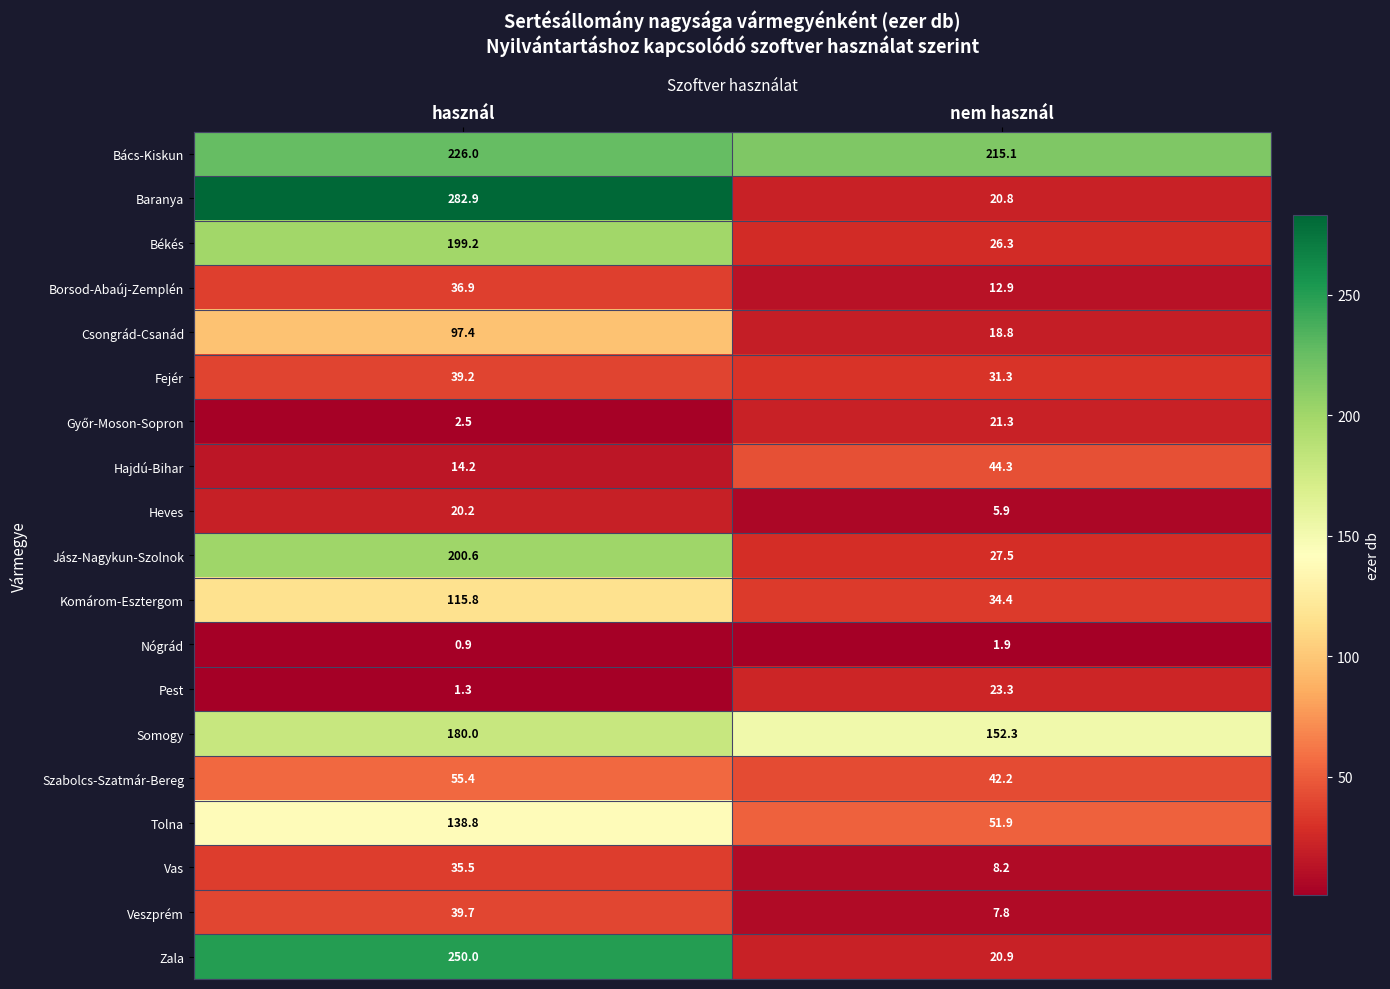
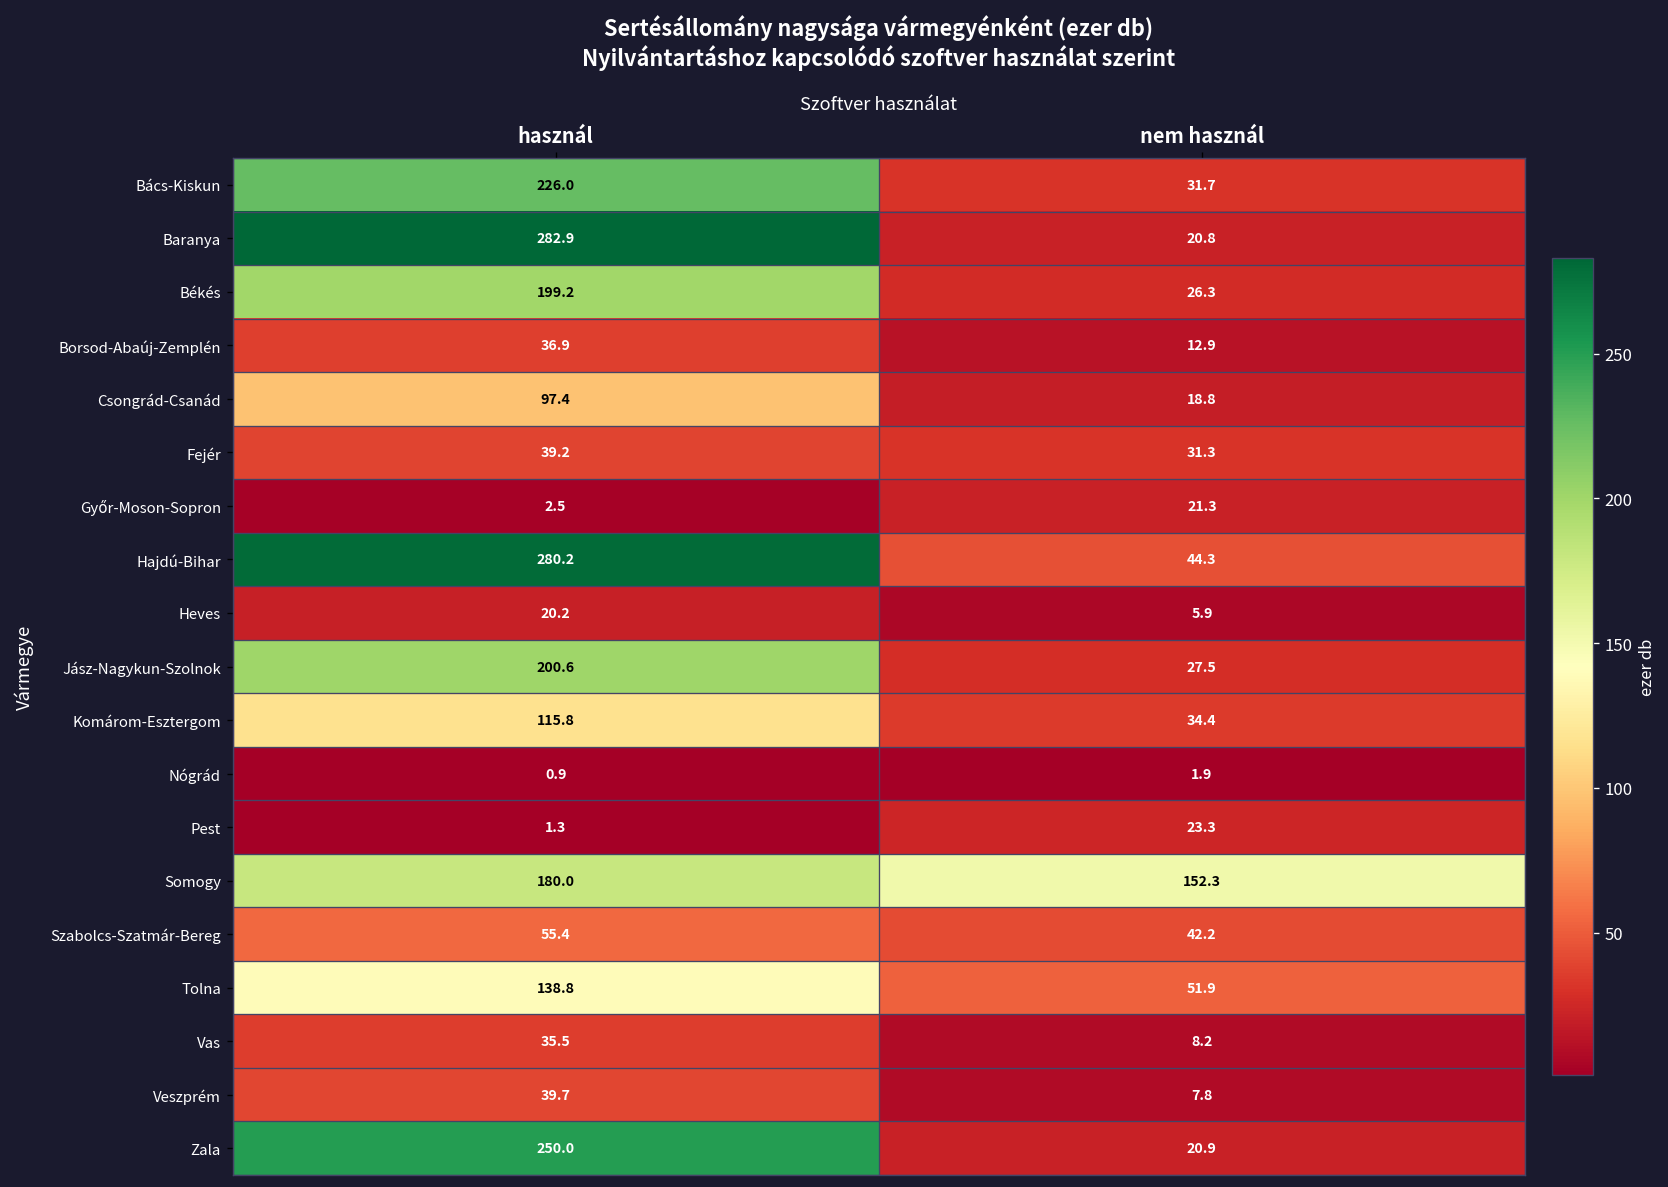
  {
    "Bács-Kiskun": {
      "használ": 226.0,
-     "nem használ": 215.1
+     "nem használ": 31.7
    },
    "Baranya": {
      "használ": 282.9,
      "nem használ": 20.8
    },
    "Békés": {
      "használ": 199.2,
      "nem használ": 26.3
    },
    "Borsod-Abaúj-Zemplén": {
      "használ": 36.9,
      "nem használ": 12.9
    },
    "Csongrád-Csanád": {
      "használ": 97.4,
      "nem használ": 18.8
    },
    "Fejér": {
      "használ": 39.2,
      "nem használ": 31.3
    },
    "Győr-Moson-Sopron": {
      "használ": 2.5,
      "nem használ": 21.3
    },
    "Hajdú-Bihar": {
-     "használ": 14.2,
+     "használ": 280.2,
      "nem használ": 44.3
    },
    "Heves": {
      "használ": 20.2,
      "nem használ": 5.9
    },
    "Jász-Nagykun-Szolnok": {
      "használ": 200.6,
      "nem használ": 27.5
    },
    "Komárom-Esztergom": {
      "használ": 115.8,
      "nem használ": 34.4
    },
    "Nógrád": {
      "használ": 0.9,
      "nem használ": 1.9
    },
    "Pest": {
      "használ": 1.3,
      "nem használ": 23.3
    },
    "Somogy": {
      "használ": 180.0,
      "nem használ": 152.3
    },
    "Szabolcs-Szatmár-Bereg": {
      "használ": 55.4,
      "nem használ": 42.2
    },
    "Tolna": {
      "használ": 138.8,
      "nem használ": 51.9
    },
    "Vas": {
      "használ": 35.5,
      "nem használ": 8.2
    },
    "Veszprém": {
      "használ": 39.7,
      "nem használ": 7.8
    },
    "Zala": {
      "használ": 250.0,
      "nem használ": 20.9
    }
  }
